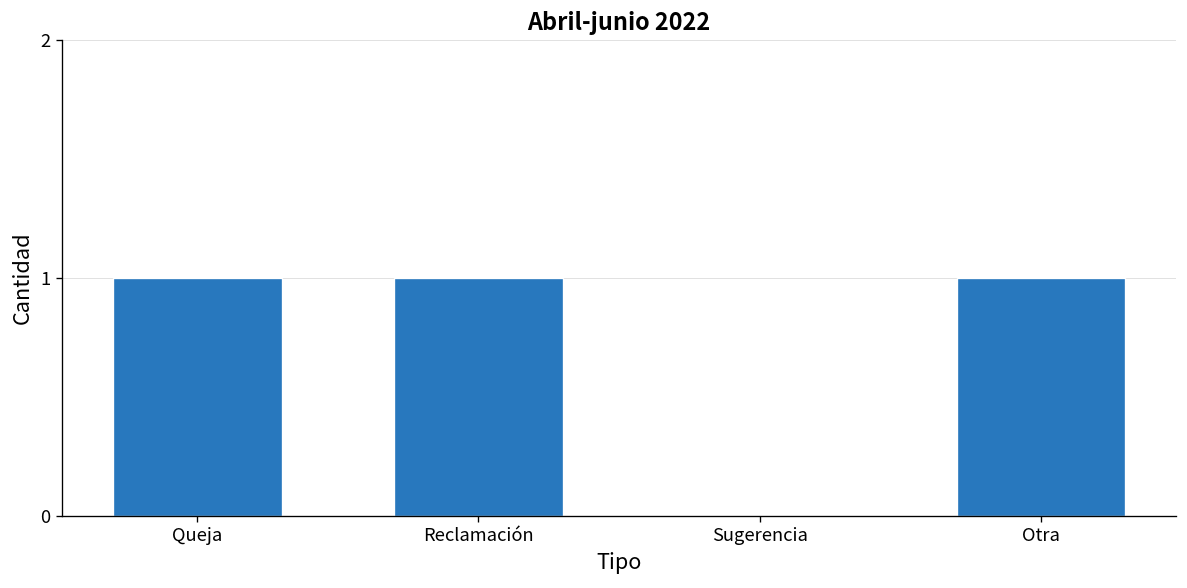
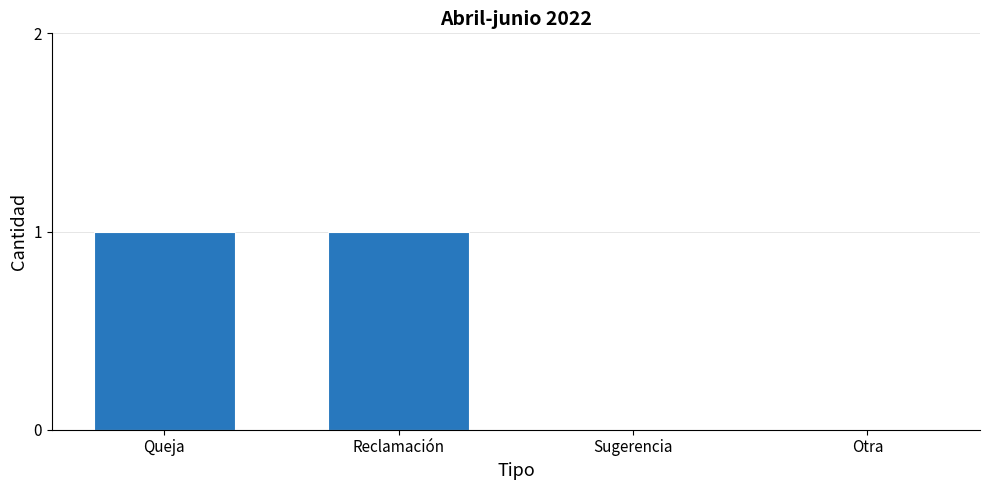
  {
    "Queja": 1,
    "Reclamación": 1,
    "Sugerencia": 0,
-   "Otra": 1
+   "Otra": 0
  }
